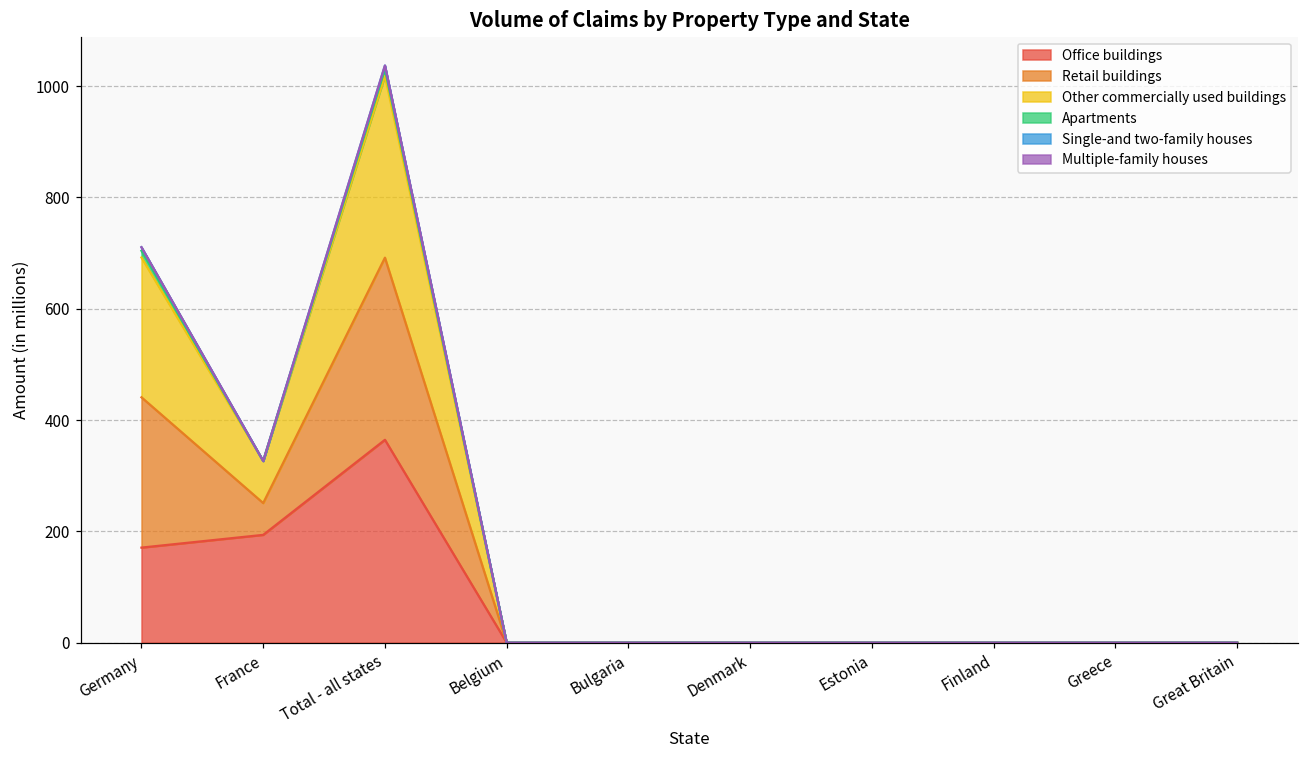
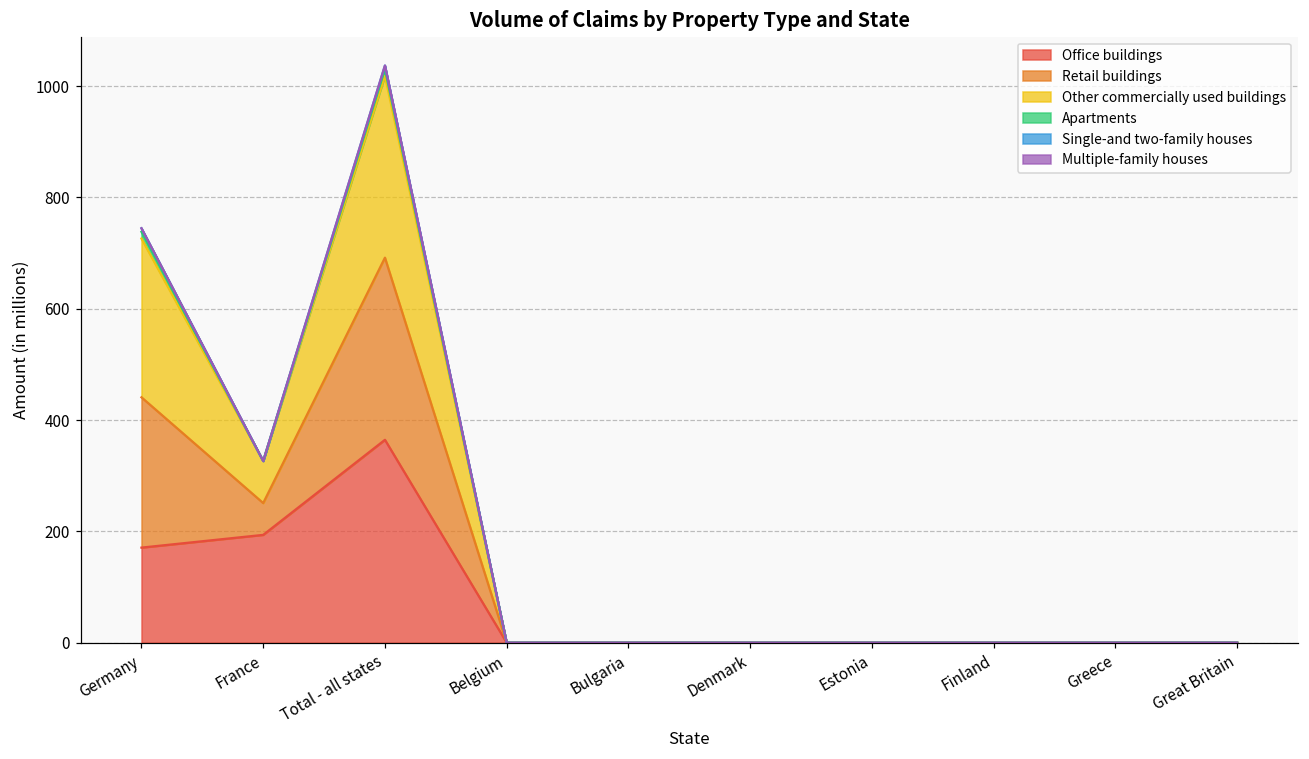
  {
    "Other commercially used buildings": {
-     "Germany": 250,
+     "Germany": 290,
      "Total - all states": 330
    },
    "Apartments": {
      "Germany": 10,
      "Total - all states": 10
    }
  }
